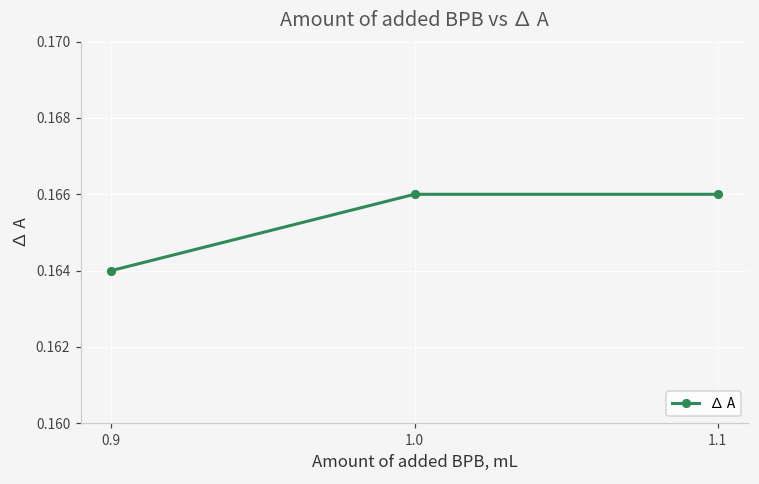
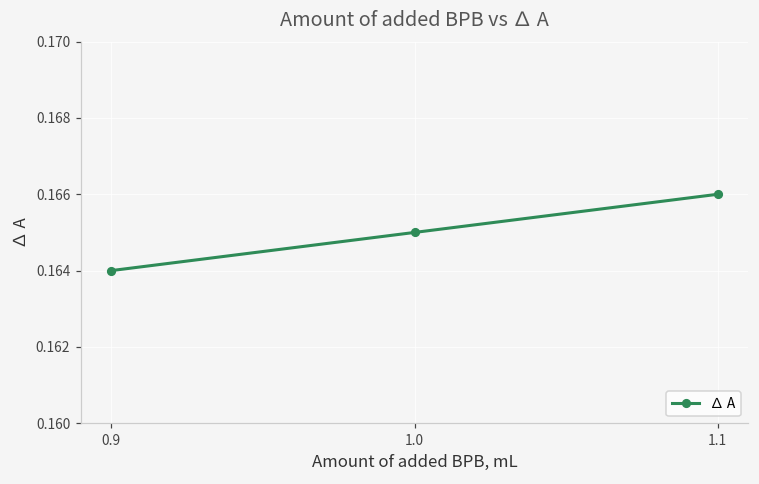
  {
    "0.9": 0.164,
-   "1.0": 0.166,
+   "1.0": 0.165,
    "1.1": 0.166
  }
